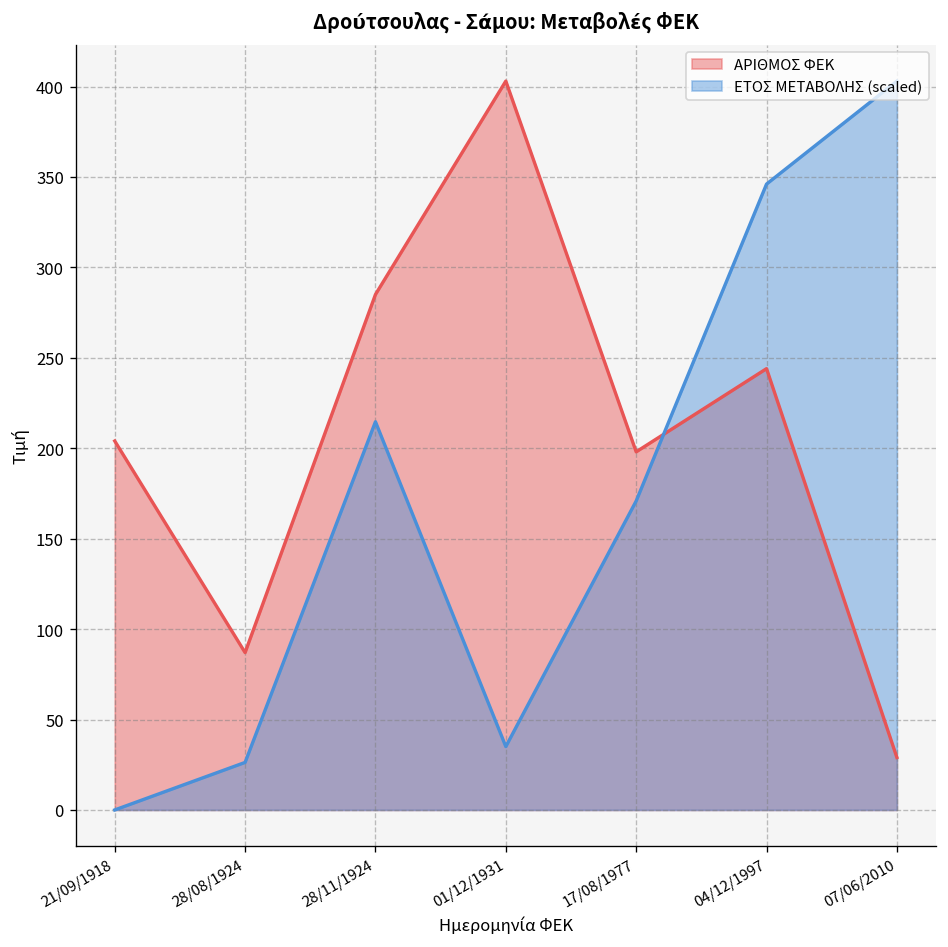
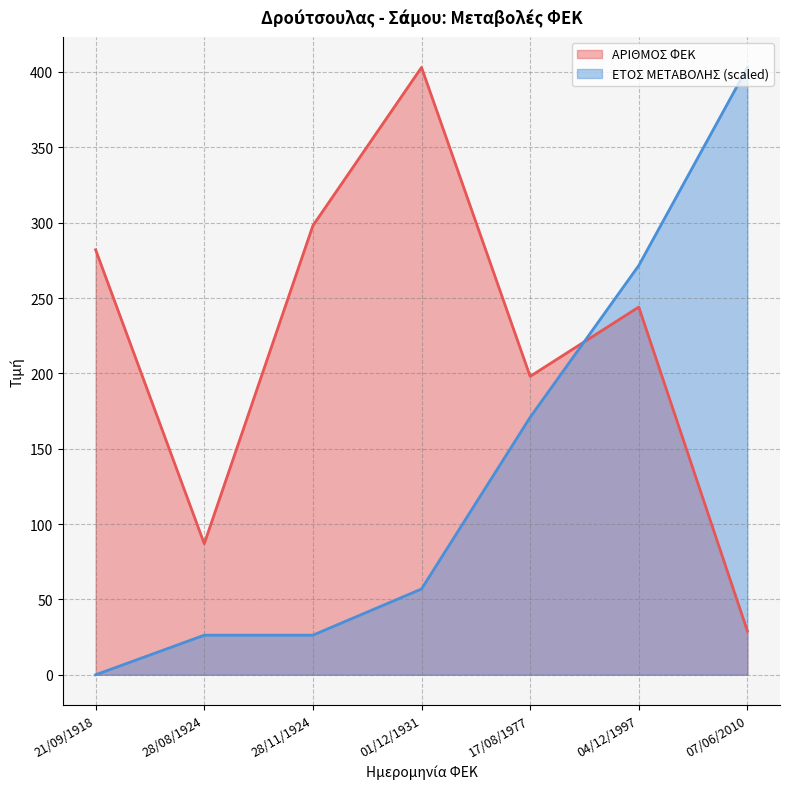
  {
    "ΑΡΙΘΜΟΣ ΦΕΚ": {
-     "21/09/1918": 204,
+     "21/09/1918": 282,
      "28/08/1924": 87,
-     "28/11/1924": 285,
+     "28/11/1924": 298,
      "01/12/1931": 403,
      "17/08/1977": 198,
      "04/12/1997": 244,
      "07/06/2010": 29
    },
    "ΕΤΟΣ ΜΕΤΑΒΟΛΗΣ (scaled)": {
      "21/09/1918": 0,
      "28/08/1924": 26,
-     "28/11/1924": 215,
-     "01/12/1931": 35,
+     "28/11/1924": 26,
+     "01/12/1931": 57,
      "17/08/1977": 171,
-     "04/12/1997": 346
+     "04/12/1997": 272
    }
  }
